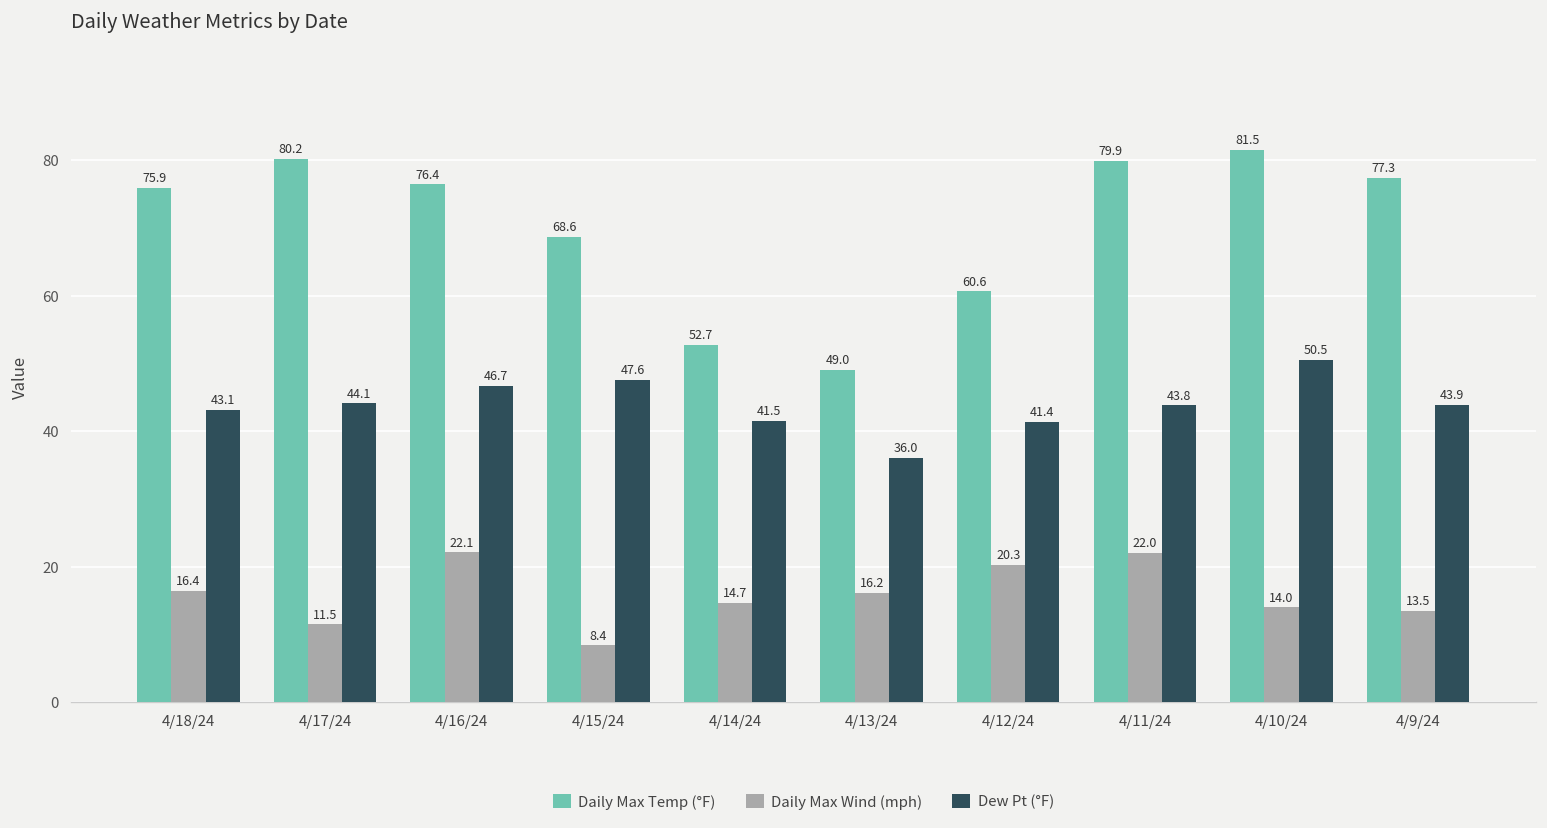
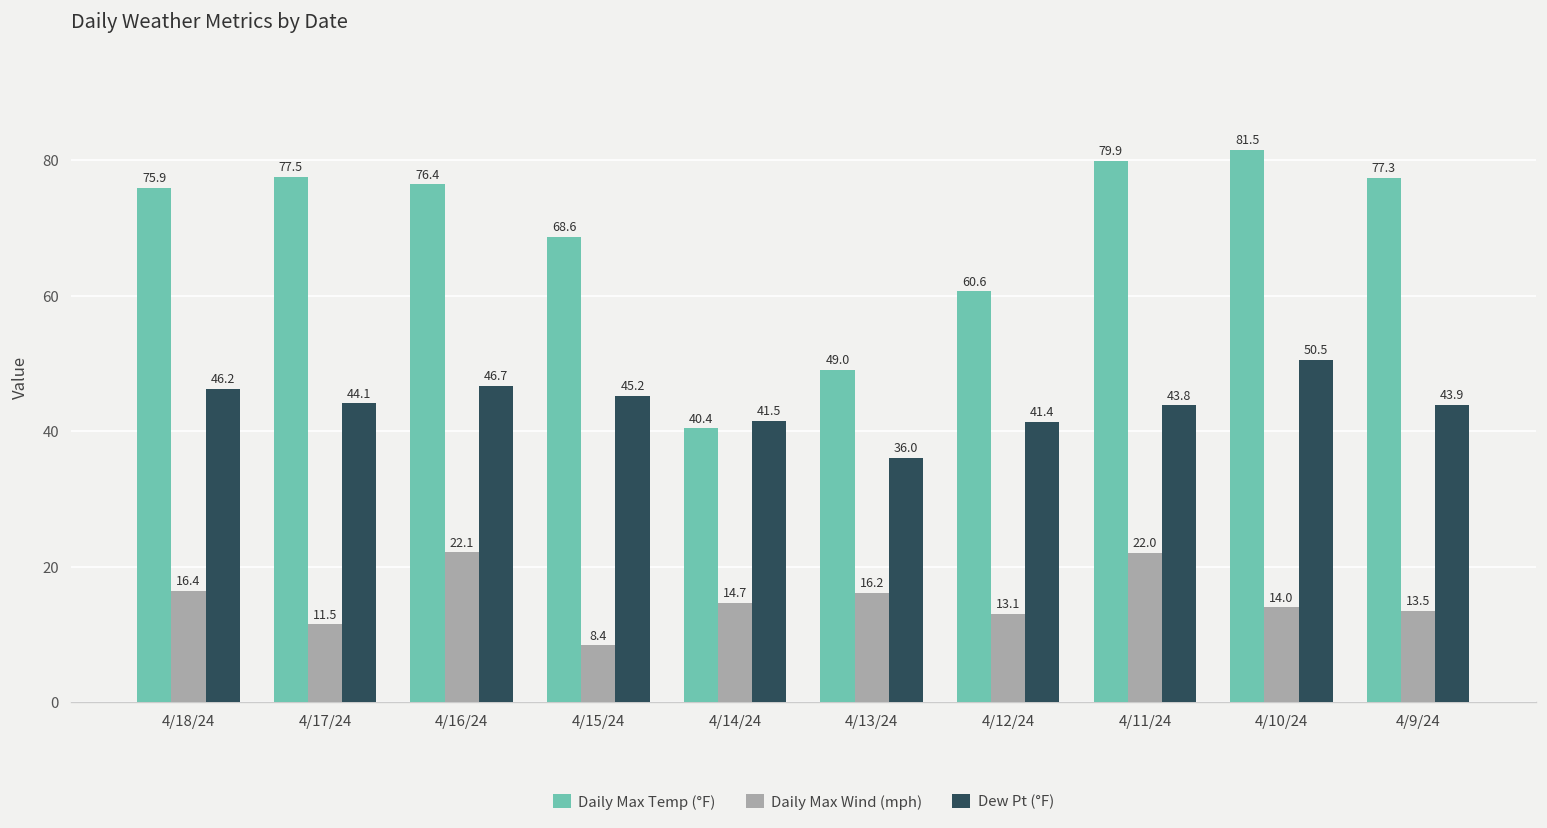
  {
    "Daily Max Temp (°F)": {
      "4/18/24": 75.9,
-     "4/17/24": 80.2,
+     "4/17/24": 77.5,
      "4/16/24": 76.4,
      "4/15/24": 68.6,
-     "4/14/24": 52.7,
+     "4/14/24": 40.4,
      "4/13/24": 49.0,
      "4/12/24": 60.6,
      "4/11/24": 79.9,
      "4/10/24": 81.5,
      "4/9/24": 77.3
    },
    "Daily Max Wind (mph)": {
      "4/18/24": 16.4,
      "4/17/24": 11.5,
      "4/16/24": 22.1,
      "4/15/24": 8.4,
      "4/14/24": 14.7,
      "4/13/24": 16.2,
-     "4/12/24": 20.3,
+     "4/12/24": 13.1,
      "4/11/24": 22.0,
      "4/10/24": 14.0,
      "4/9/24": 13.5
    },
    "Dew Pt (°F)": {
-     "4/18/24": 43.1,
+     "4/18/24": 46.2,
      "4/17/24": 44.1,
      "4/16/24": 46.7,
-     "4/15/24": 47.6,
+     "4/15/24": 45.2,
      "4/14/24": 41.5,
      "4/13/24": 36.0,
      "4/12/24": 41.4,
      "4/11/24": 43.8,
      "4/10/24": 50.5,
      "4/9/24": 43.9
    }
  }
